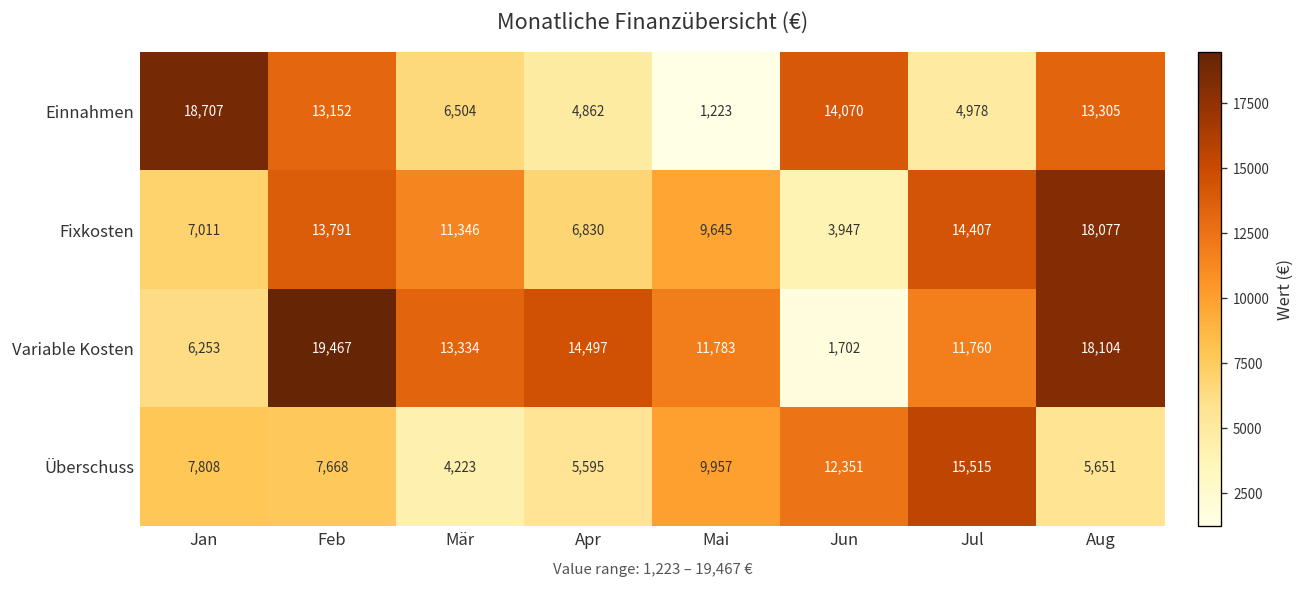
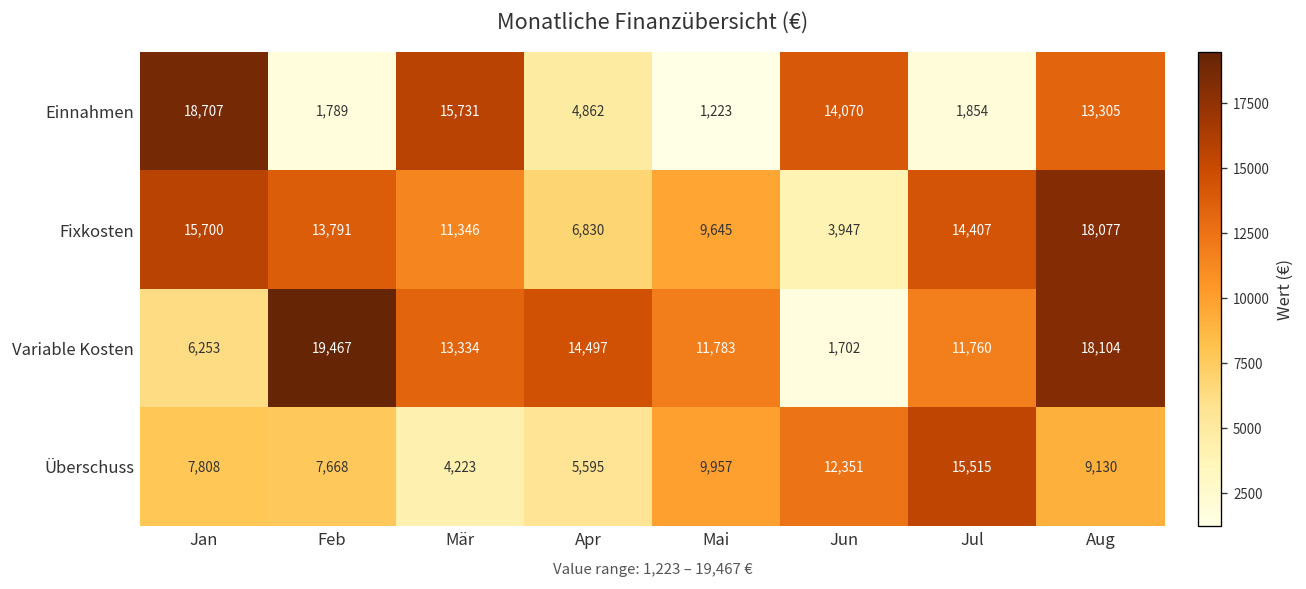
  {
    "Einnahmen": {
      "Jan": "18,707",
-     "Feb": "13,152",
-     "Mär": "6,504",
+     "Feb": "1,789",
+     "Mär": "15,731",
      "Apr": "4,862",
      "Mai": "1,223",
      "Jun": "14,070",
-     "Jul": "4,978",
+     "Jul": "1,854",
      "Aug": "13,305"
    },
    "Fixkosten": {
-     "Jan": "7,011",
+     "Jan": "15,700",
      "Feb": "13,791",
      "Mär": "11,346",
      "Apr": "6,830",
      "Mai": "9,645",
      "Jun": "3,947",
      "Jul": "14,407",
      "Aug": "18,077"
    },
    "Variable Kosten": {
      "Jan": "6,253",
      "Feb": "19,467",
      "Mär": "13,334",
      "Apr": "14,497",
      "Mai": "11,783",
      "Jun": "1,702",
      "Jul": "11,760",
      "Aug": "18,104"
    },
    "Überschuss": {
      "Jan": "7,808",
      "Feb": "7,668",
      "Mär": "4,223",
      "Apr": "5,595",
      "Mai": "9,957",
      "Jun": "12,351",
      "Jul": "15,515",
-     "Aug": "5,651"
+     "Aug": "9,130"
    }
  }
